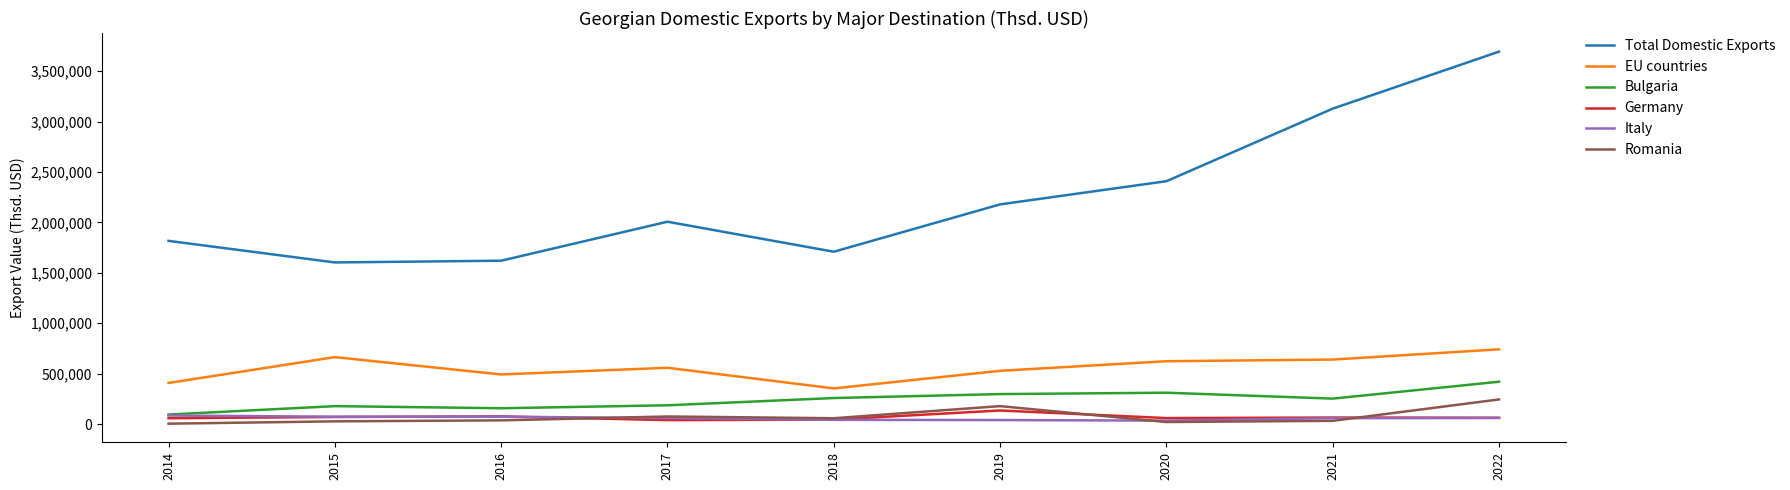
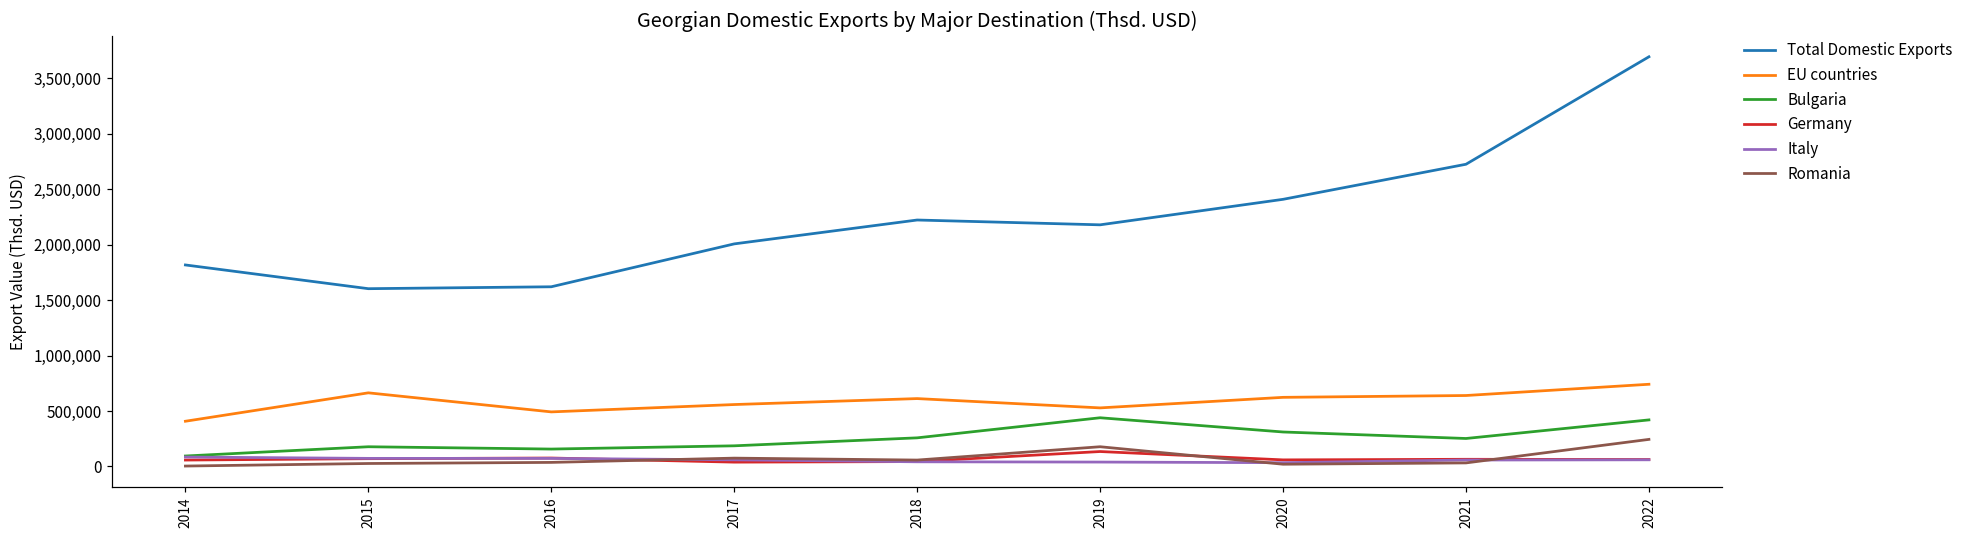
  {
    "Total Domestic Exports": {
      "2014": "1,820,000",
      "2015": "1,600,000",
      "2016": "1,620,000",
      "2017": "2,010,000",
-     "2018": "1,710,000",
+     "2018": "2,220,000",
      "2019": "2,180,000",
      "2020": "2,410,000",
-     "2021": "3,130,000",
+     "2021": "2,720,000",
      "2022": "3,690,000"
    },
    "EU countries": {
      "2014": "410,000",
      "2015": "660,000",
      "2016": "490,000",
      "2017": "560,000",
-     "2018": "350,000",
+     "2018": "610,000",
      "2019": "530,000",
      "2020": "620,000",
      "2021": "640,000",
      "2022": "740,000"
    },
    "Bulgaria": {
      "2015": "180,000",
      "2016": "160,000",
      "2017": "190,000",
      "2018": "260,000",
-     "2019": "300,000",
+     "2019": "440,000",
      "2020": "310,000",
      "2021": "250,000",
      "2022": "420,000"
    },
    "Germany": {
      "2014": "60,000",
      "2019": "130,000"
    },
    "Italy": {
      "2019": "40,000"
    },
    "Romania": {
      "2014": "0",
      "2015": "30,000",
      "2016": "40,000",
      "2019": "180,000",
      "2021": "30,000",
      "2022": "240,000"
    }
  }
